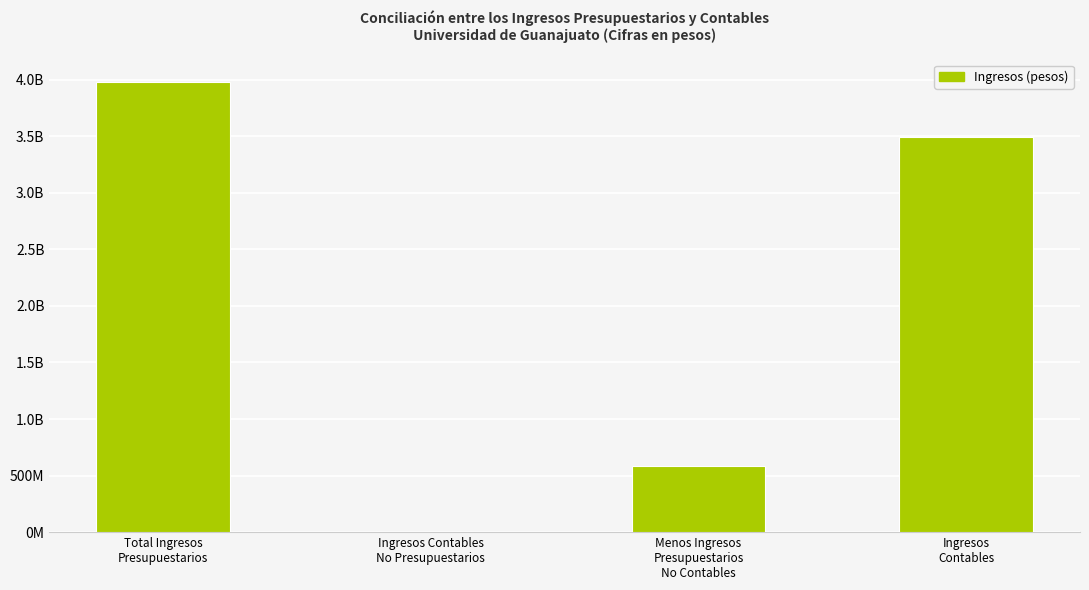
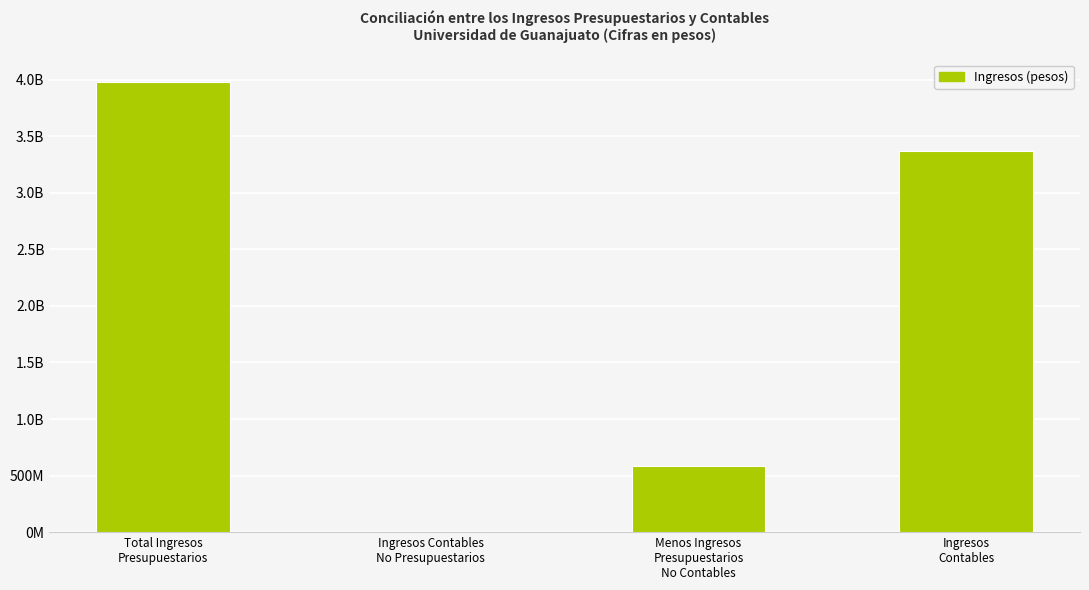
  {
    "Total Ingresos Presupuestarios": 3980000000,
    "Menos Ingresos Presupuestarios No Contables": 580000000,
-   "Ingresos Contables": 3490000000
+   "Ingresos Contables": 3370000000
  }
